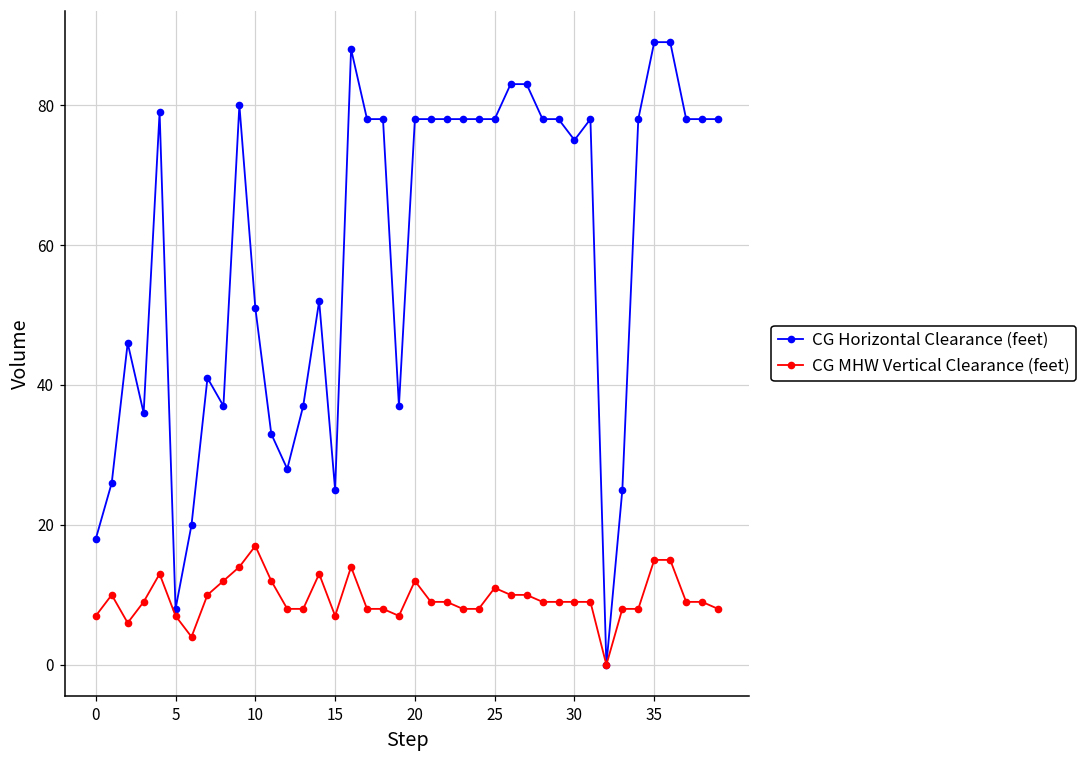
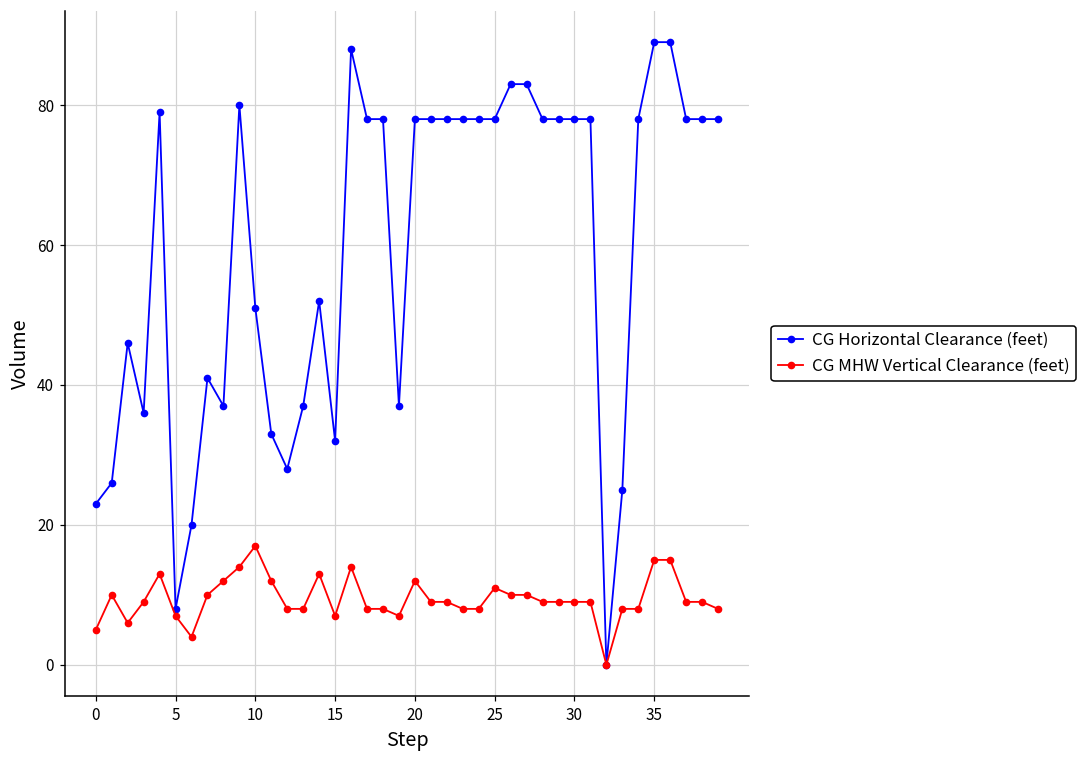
  {
    "CG Horizontal Clearance (feet)": {
-     "0": 18,
+     "0": 23,
      "5": 8,
      "10": 51,
-     "15": 25,
+     "15": 32,
      "20": 78,
      "25": 78,
-     "30": 75,
+     "30": 78,
      "35": 89
    },
    "CG MHW Vertical Clearance (feet)": {
-     "0": 7,
+     "0": 5,
      "5": 7,
      "10": 17,
      "15": 7,
      "20": 12,
      "25": 11,
      "30": 9,
      "35": 15
    }
  }
